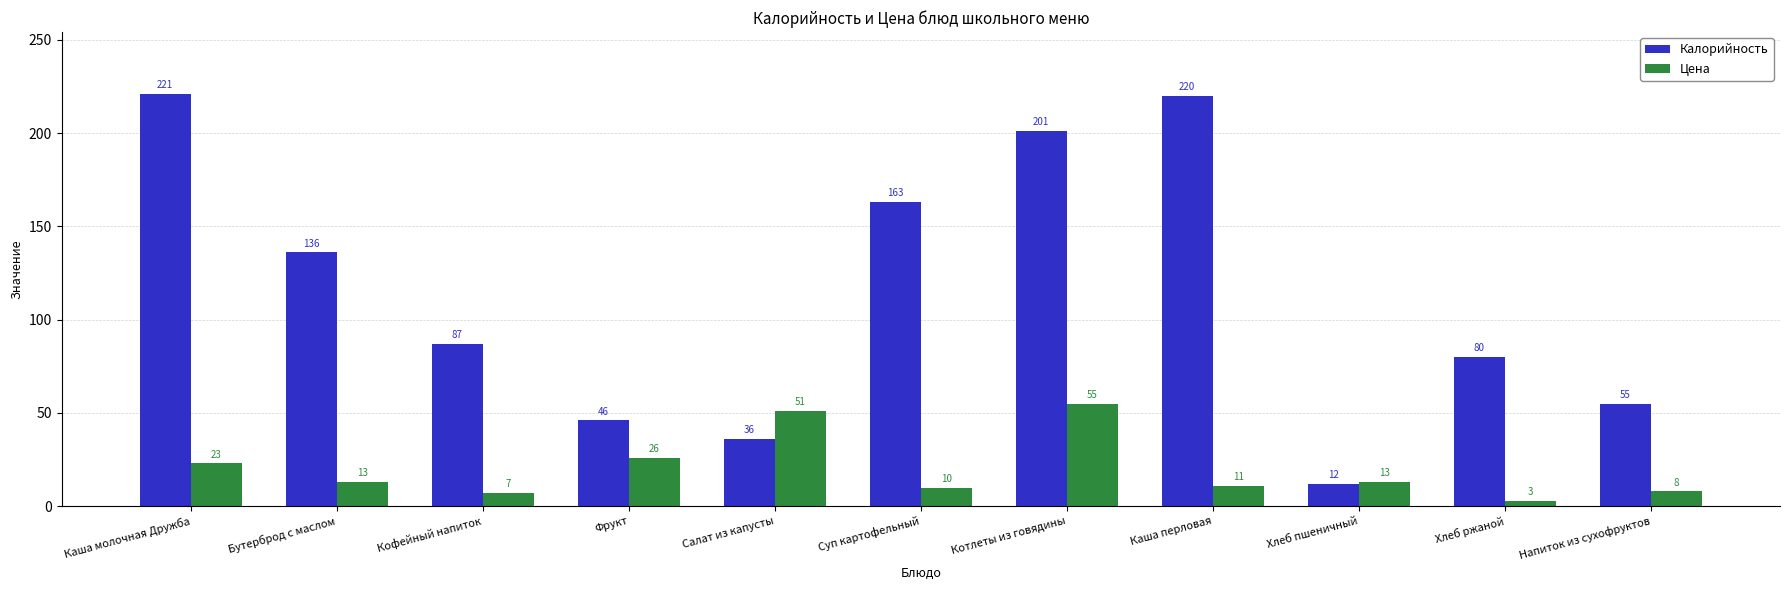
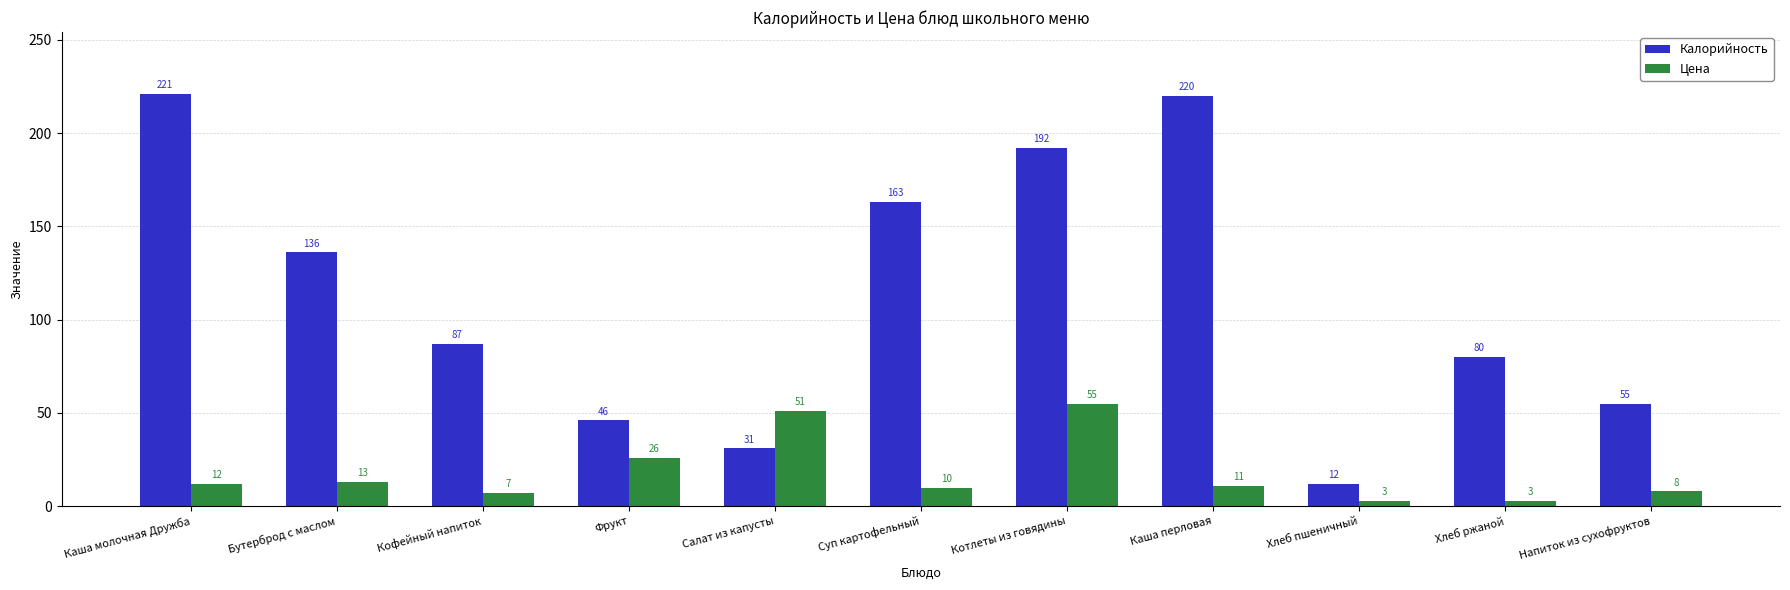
  {
    "Калорийность": {
      "Каша молочная Дружба": 221,
      "Бутерброд с маслом": 136,
      "Кофейный напиток": 87,
      "Фрукт": 46,
-     "Салат из капусты": 36,
+     "Салат из капусты": 31,
      "Суп картофельный": 163,
-     "Котлеты из говядины": 201,
+     "Котлеты из говядины": 192,
      "Каша перловая": 220,
      "Хлеб пшеничный": 12,
      "Хлеб ржаной": 80,
      "Напиток из сухофруктов": 55
    },
    "Цена": {
-     "Каша молочная Дружба": 23,
+     "Каша молочная Дружба": 12,
      "Бутерброд с маслом": 13,
      "Кофейный напиток": 7,
      "Фрукт": 26,
      "Салат из капусты": 51,
      "Суп картофельный": 10,
      "Котлеты из говядины": 55,
      "Каша перловая": 11,
-     "Хлеб пшеничный": 13,
+     "Хлеб пшеничный": 3,
      "Хлеб ржаной": 3,
      "Напиток из сухофруктов": 8
    }
  }
